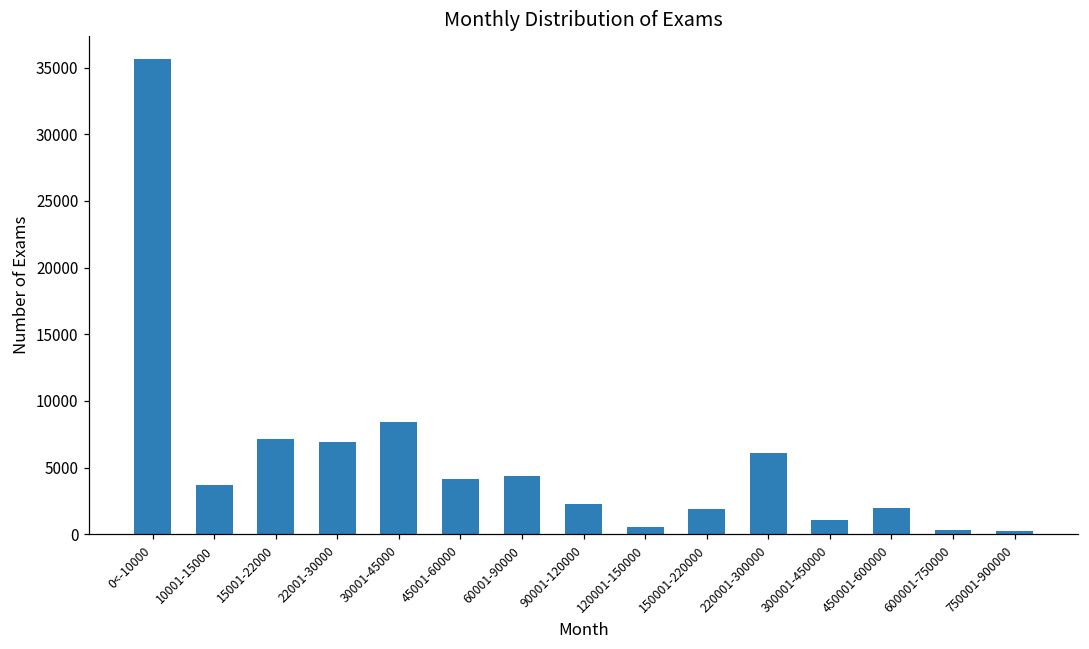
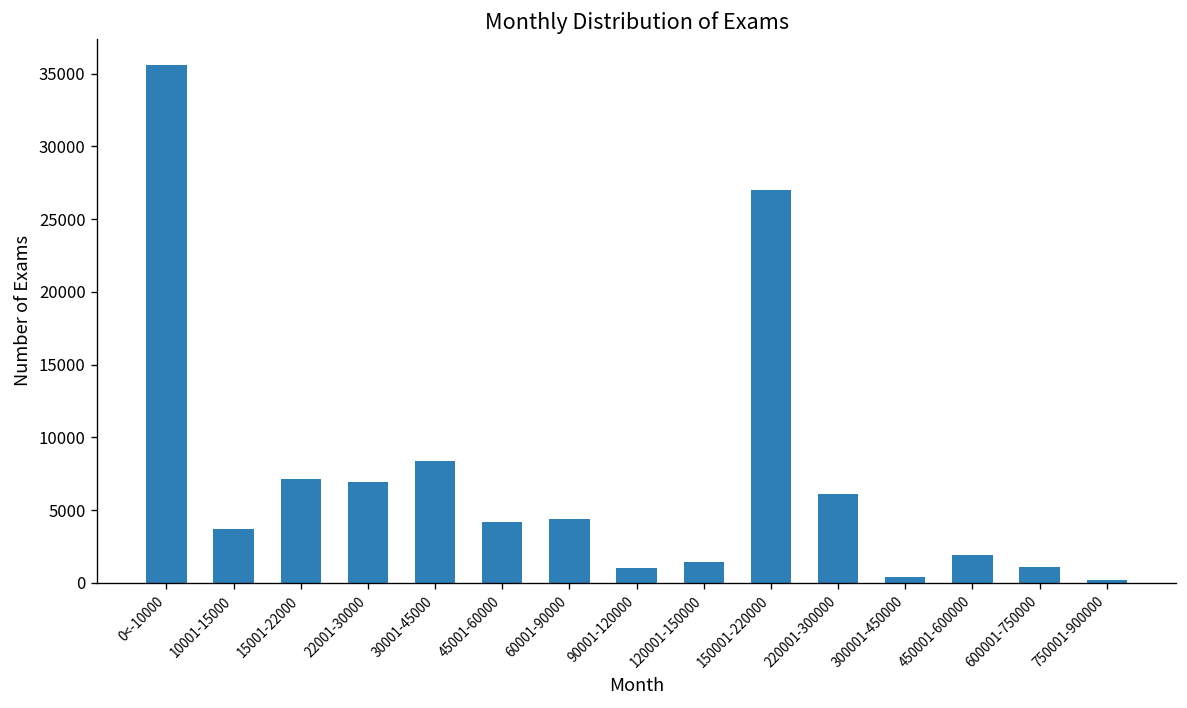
  {
    "0<-10000": 35600,
    "10001-15000": 3700,
    "15001-22000": 7200,
    "22001-30000": 6900,
    "30001-45000": 8400,
    "45001-60000": 4200,
    "60001-90000": 4400,
-   "90001-120000": 2300,
-   "120001-150000": 500,
-   "150001-220000": 1900,
+   "90001-120000": 1000,
+   "120001-150000": 1400,
+   "150001-220000": 27000,
    "220001-300000": 6100,
-   "300001-450000": 1100,
+   "300001-450000": 400,
    "450001-600000": 1900,
-   "600001-750000": 300,
+   "600001-750000": 1100,
    "750001-900000": 200
  }
